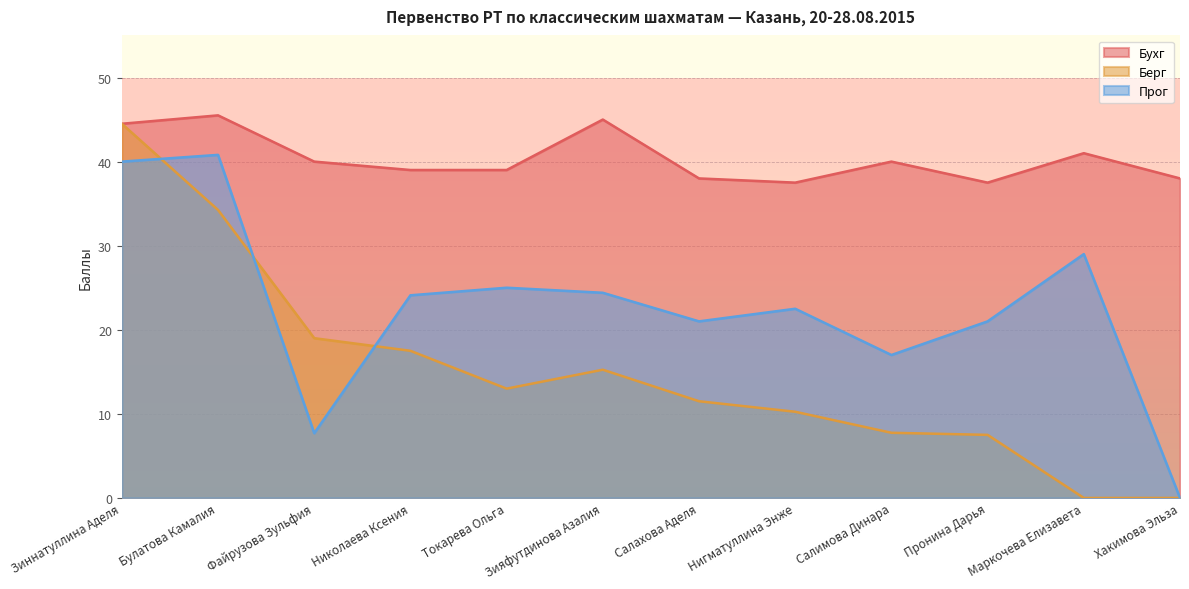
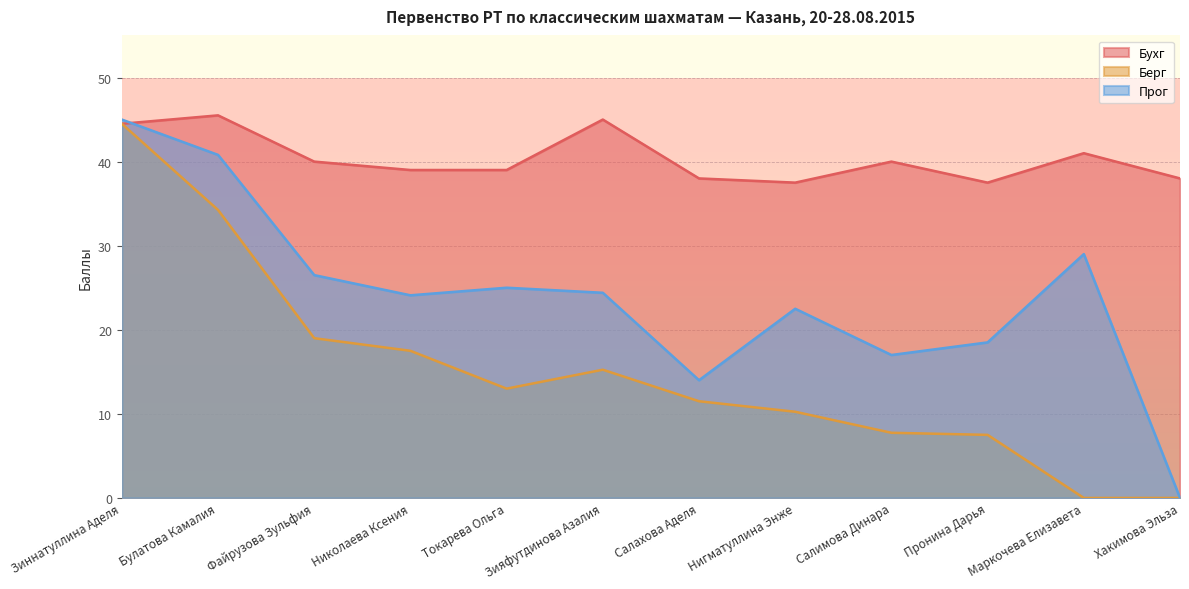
  {
    "Прог": {
-     "Зиннатуллина Аделя": 40,
+     "Зиннатуллина Аделя": 45,
      "Булатова Камалия": 41,
-     "Файрузова Зульфия": 8,
+     "Файрузова Зульфия": 27,
      "Николаева Ксения": 24,
      "Токарева Ольга": 25,
      "Зияфутдинова Азалия": 24,
-     "Салахова Аделя": 21,
+     "Салахова Аделя": 14,
      "Нигматуллина Энже": 23,
      "Салимова Динара": 17,
-     "Пронина Дарья": 21,
+     "Пронина Дарья": 19,
      "Маркочева Елизавета": 29
    }
  }
